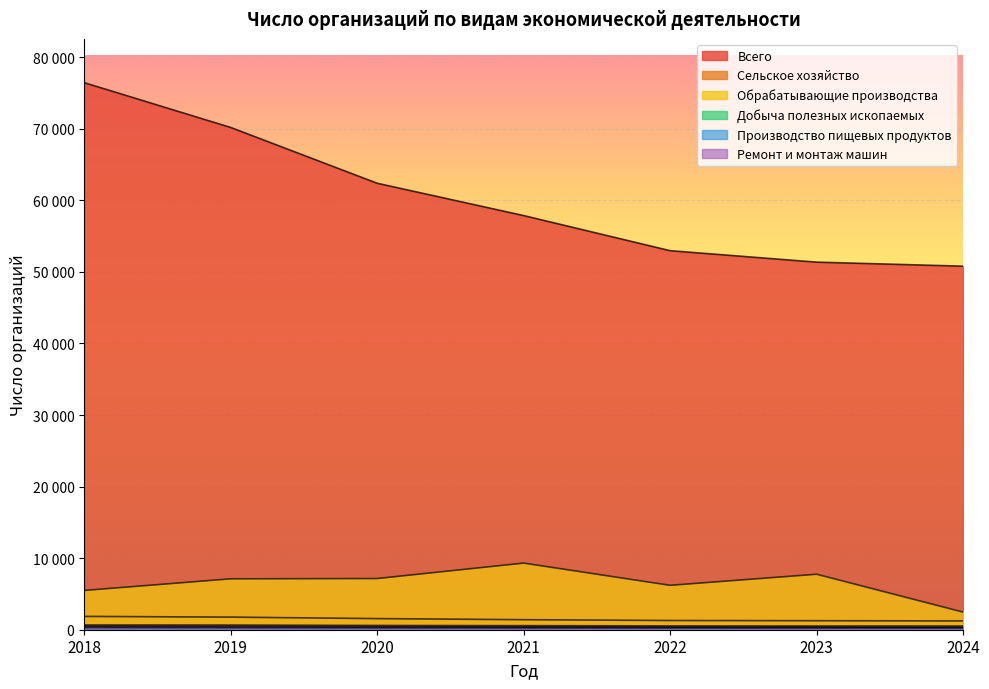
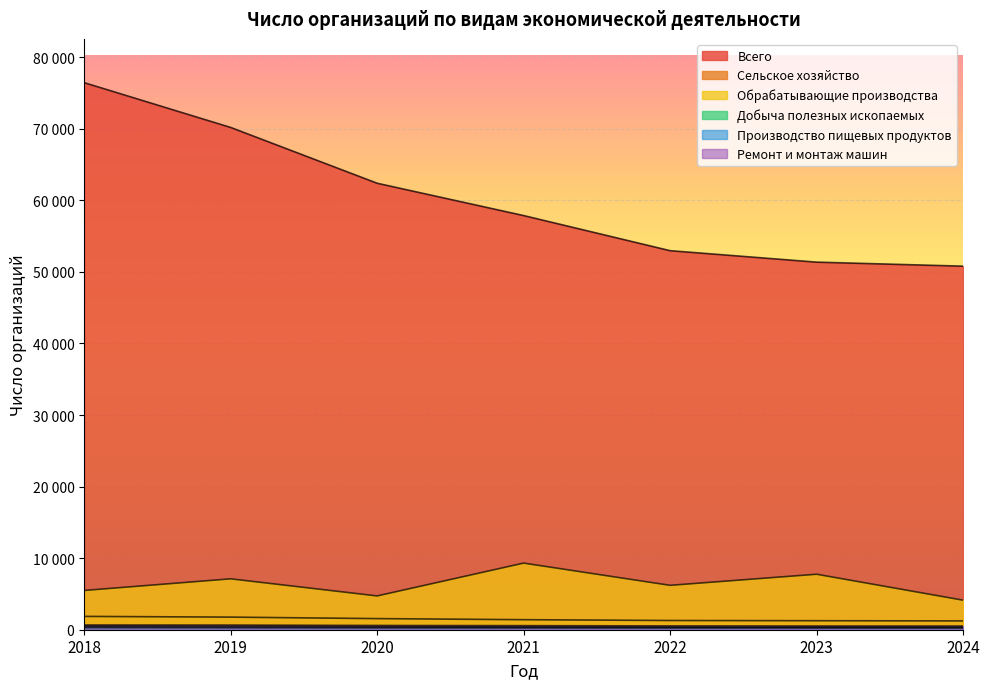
  {
    "Обрабатывающие производства": {
      "2018": 5000,
      "2019": 7000,
-     "2020": 7000,
+     "2020": 5000,
      "2021": 9000,
      "2022": 6000,
      "2023": 8000,
-     "2024": 2000
+     "2024": 4000
    }
  }
